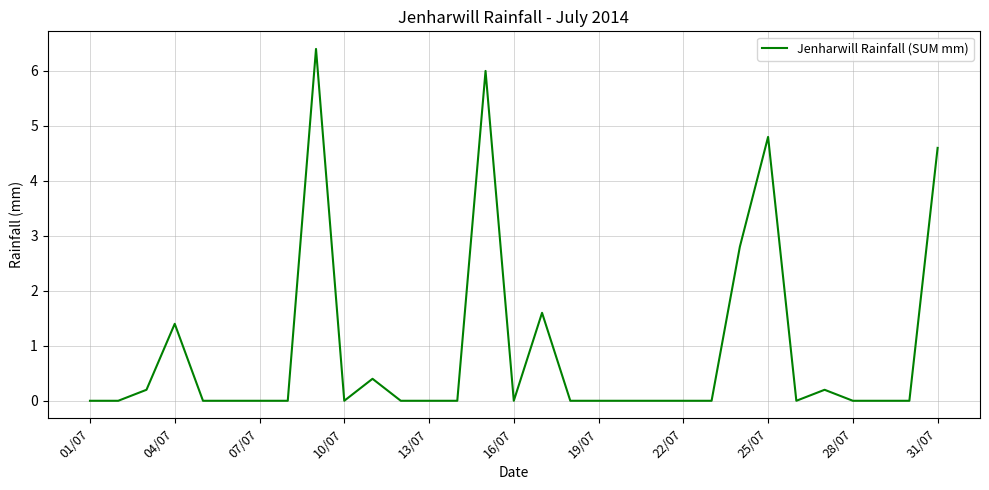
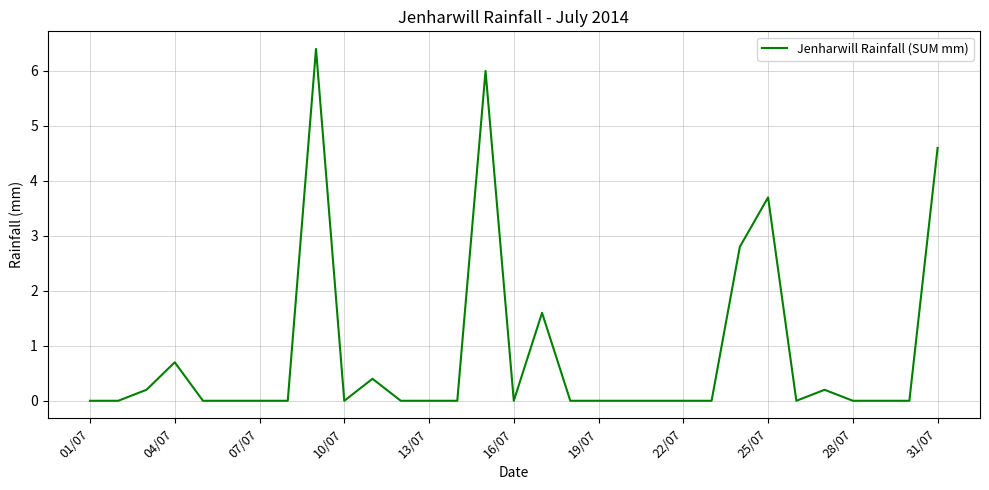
  {
    "01/07": 0.0,
-   "04/07": 1.4,
+   "04/07": 0.7,
    "07/07": 0.0,
    "10/07": 0.0,
    "13/07": 0.0,
    "16/07": 0.0,
    "19/07": 0.0,
    "22/07": 0.0,
-   "25/07": 4.8,
+   "25/07": 3.7,
    "28/07": 0.0,
    "31/07": 4.6
  }
